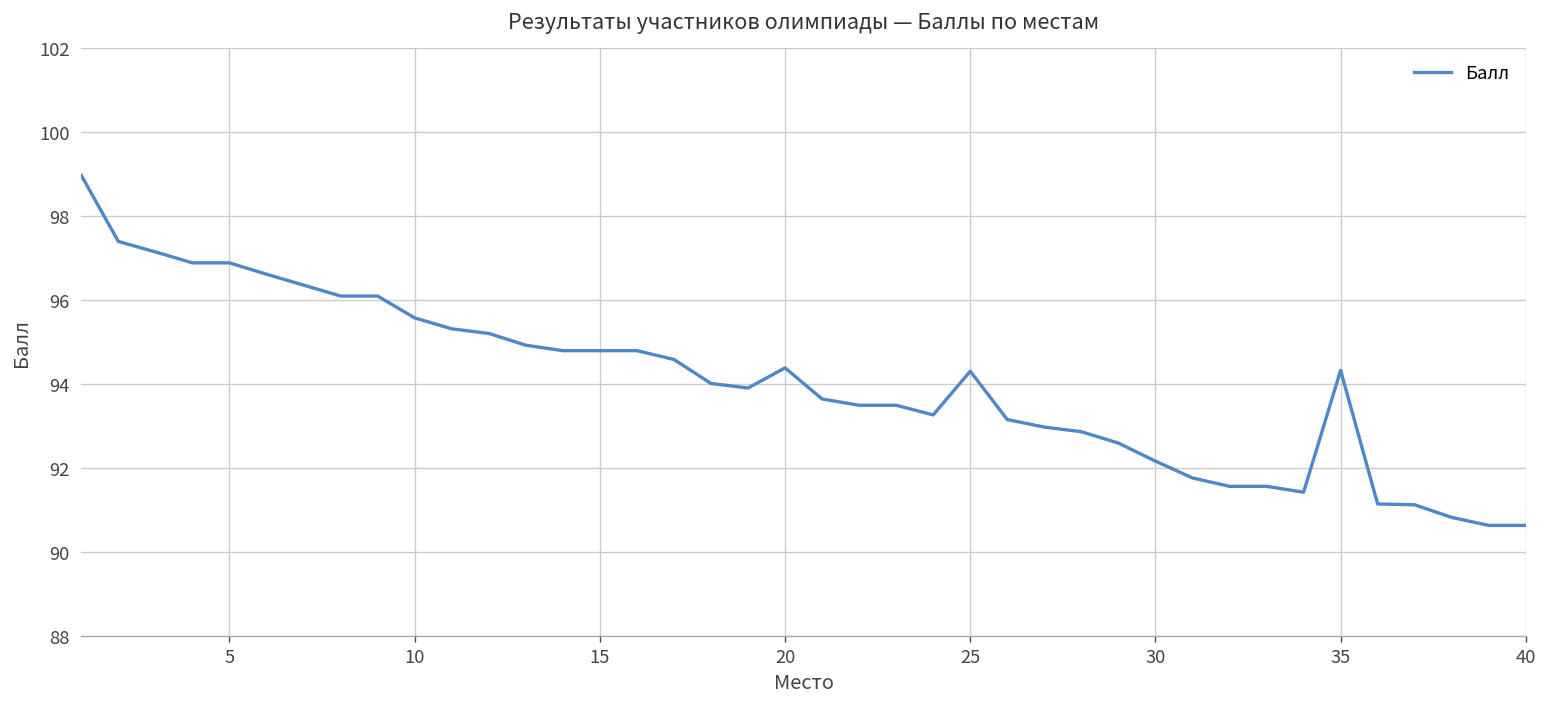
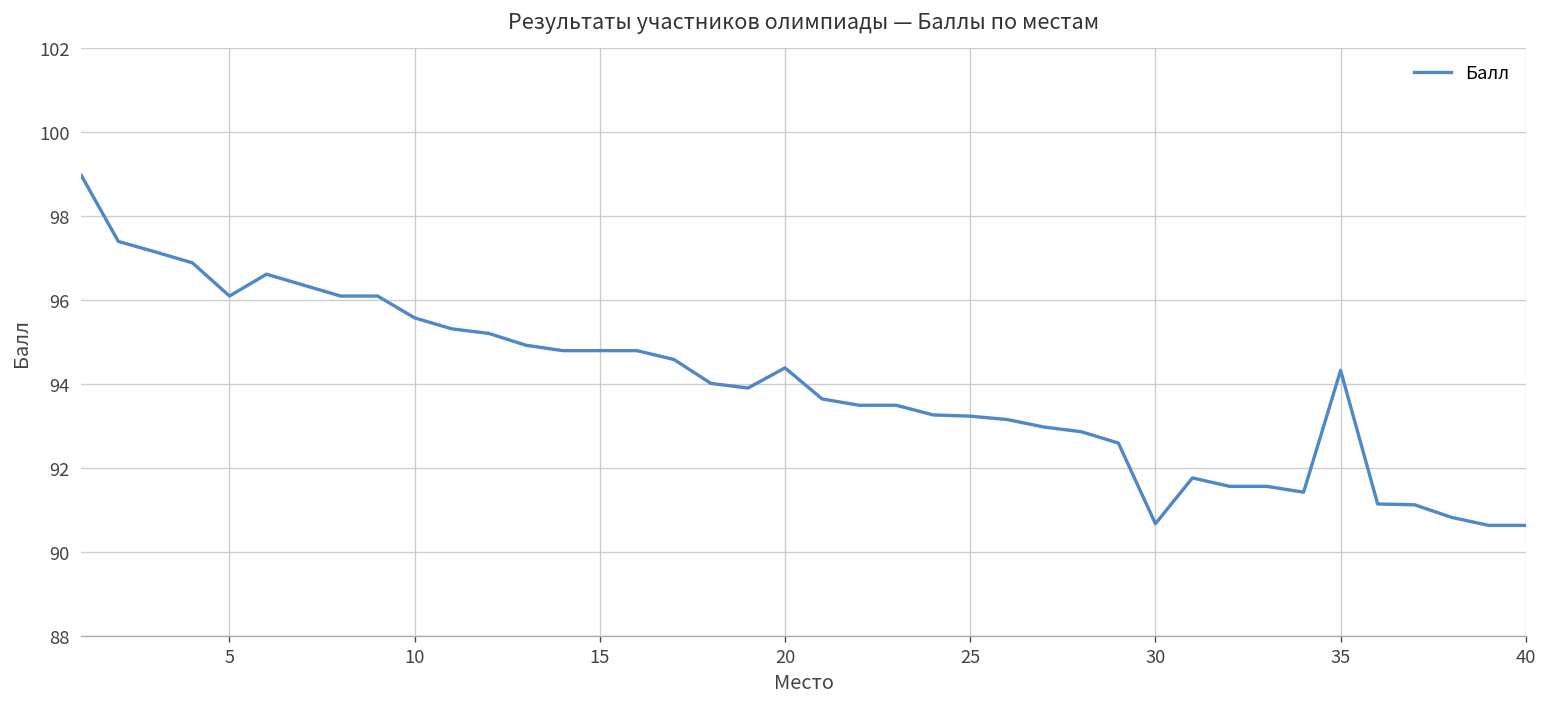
  {
-   "5": 96.9,
+   "5": 96.1,
    "10": 95.6,
    "15": 94.8,
    "20": 94.4,
-   "25": 94.3,
-   "30": 92.2,
+   "25": 93.2,
+   "30": 90.7,
    "35": 94.3,
    "40": 90.6
  }
